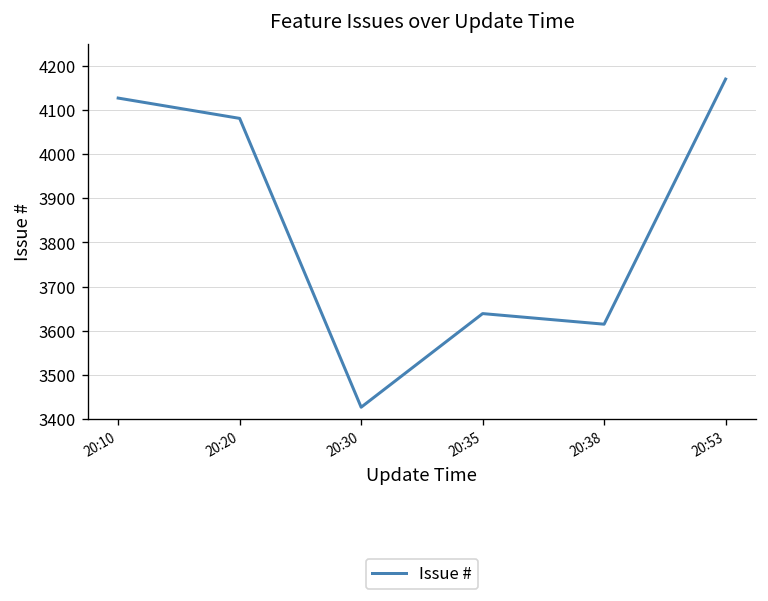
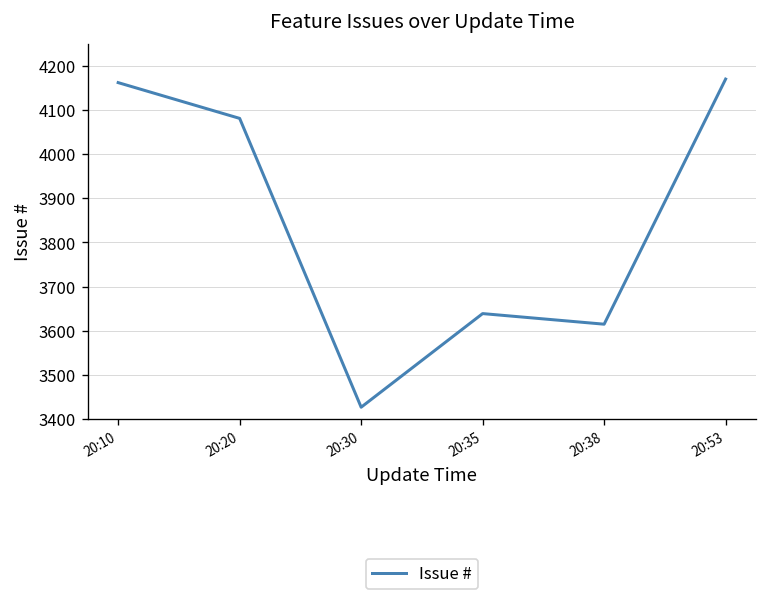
  {
-   "20:10": 4130,
+   "20:10": 4160,
    "20:20": 4080,
    "20:30": 3430,
    "20:35": 3640,
    "20:38": 3620,
    "20:53": 4170
  }
